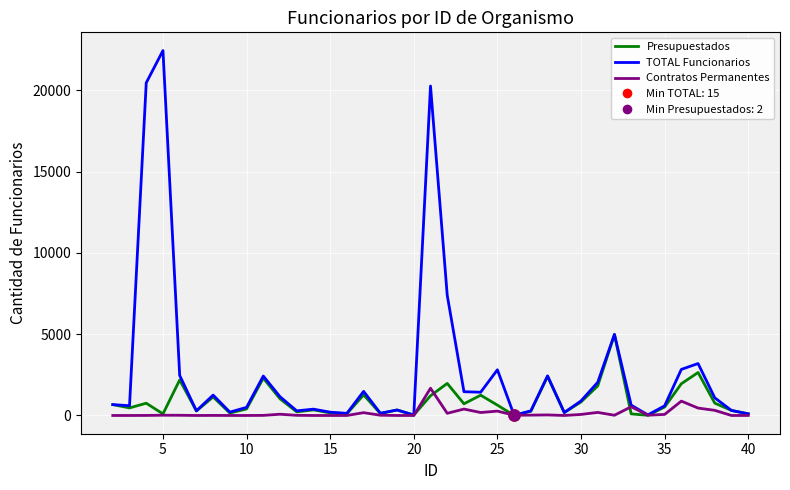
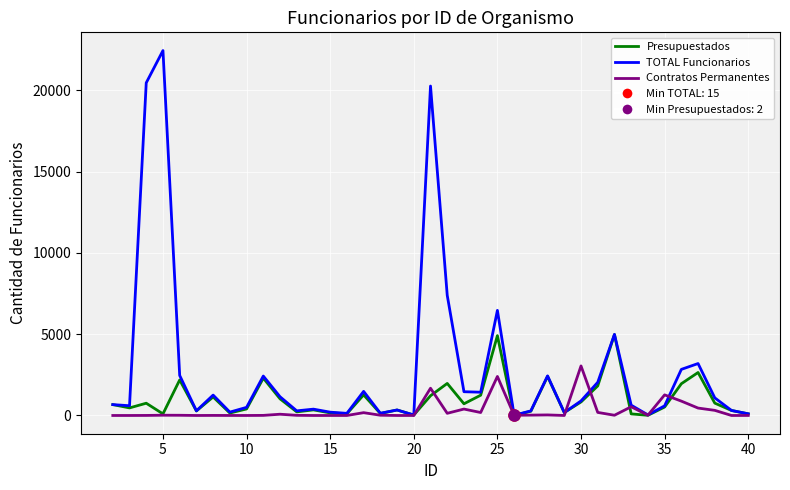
  {
    "Presupuestados": {
-     "25": 600
+     "25": 4900
    },
    "TOTAL Funcionarios": {
      "5": 22400,
-     "25": 2800
+     "25": 6500
    },
    "Contratos Permanentes": {
      "10": 0,
      "15": 0,
-     "25": 300,
-     "30": 100,
-     "35": 100
+     "25": 2400,
+     "30": 3000,
+     "35": 1300
    }
  }
